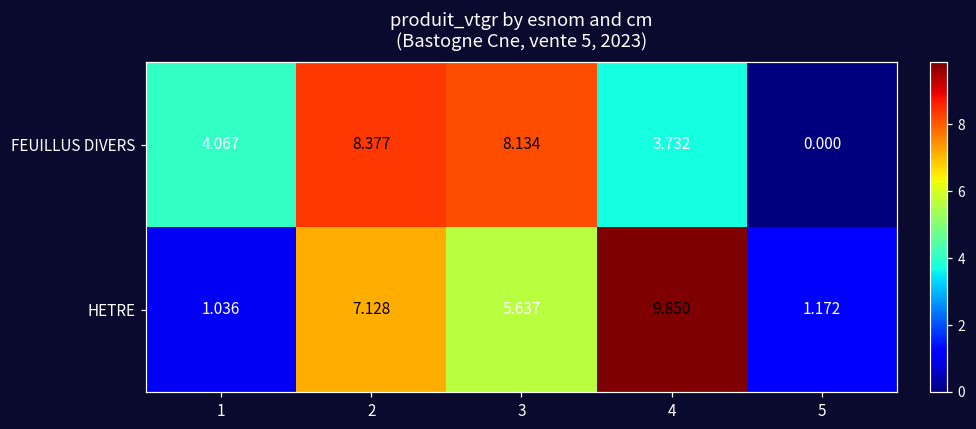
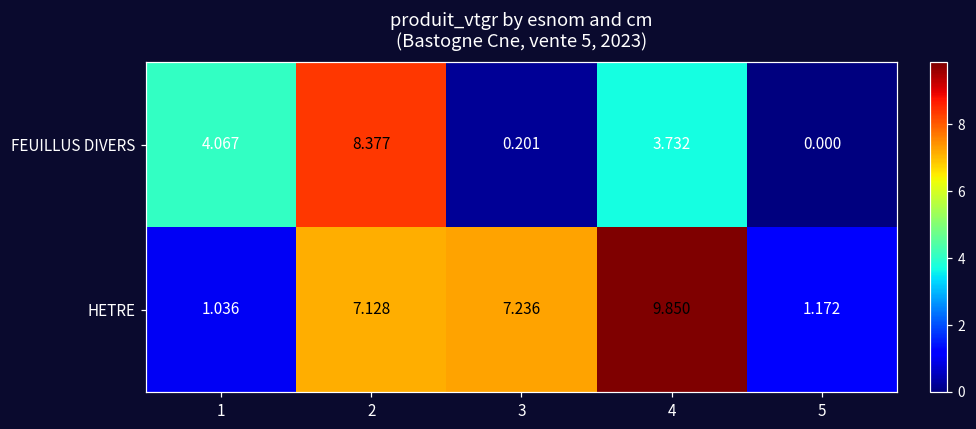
  {
    "FEUILLUS DIVERS": {
      "1": 4.067,
      "2": 8.377,
-     "3": 8.134,
+     "3": 0.201,
      "4": 3.732,
      "5": 0.000
    },
    "HETRE": {
      "1": 1.036,
      "2": 7.128,
-     "3": 5.637,
+     "3": 7.236,
      "4": 9.850,
      "5": 1.172
    }
  }
